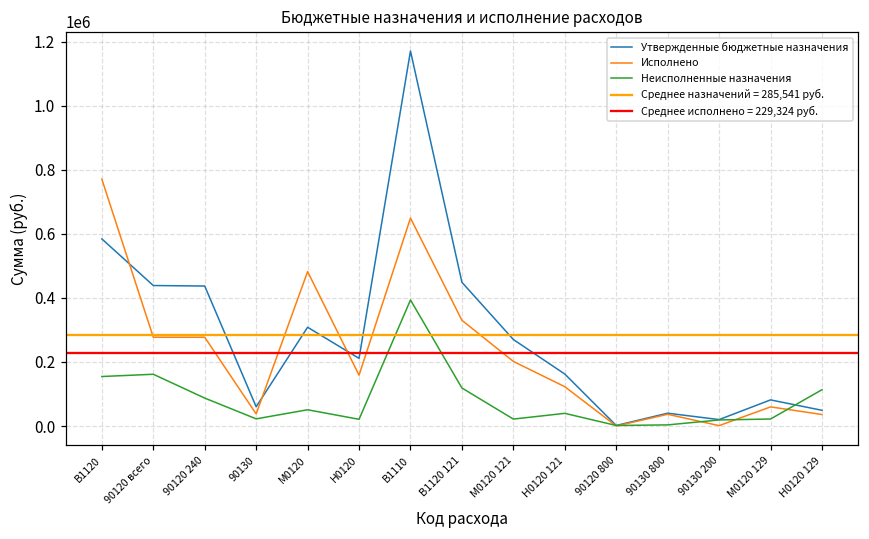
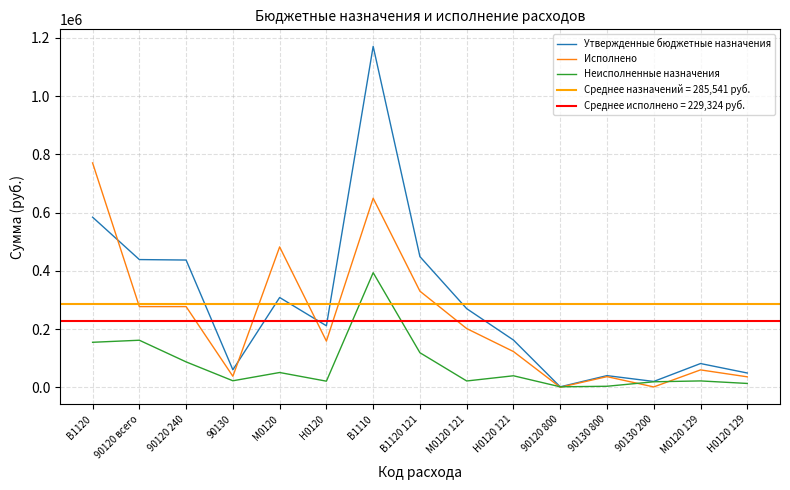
  {
    "Утвержденные бюджетные назначения": {
      "В1120": 580000,
      "90120 всего": 440000,
      "90120 240": 440000,
      "90130": 60000,
      "М0120": 310000,
      "Н0120": 210000,
      "В1110": 1170000,
      "В1120 121": 450000,
      "М0120 121": 270000,
      "Н0120 121": 160000,
      "М0120 129": 80000,
      "Н0120 129": 50000
    },
    "Исполнено": {
      "В1120": 770000,
      "90120 всего": 280000,
      "90120 240": 280000,
      "90130": 40000,
      "М0120": 480000,
      "Н0120": 160000,
      "В1110": 650000,
      "В1120 121": 330000,
      "М0120 121": 200000,
      "Н0120 121": 120000,
      "90130 200": 0,
      "М0120 129": 60000,
      "Н0120 129": 40000
    },
    "Неисполненные назначения": {
      "В1120": 150000,
      "90120 всего": 160000,
      "90120 240": 90000,
      "90130": 20000,
      "М0120": 50000,
      "Н0120": 20000,
      "В1110": 390000,
      "В1120 121": 120000,
      "М0120 121": 20000,
      "Н0120 121": 40000,
      "90130 800": 0,
      "М0120 129": 20000,
-     "Н0120 129": 110000
+     "Н0120 129": 10000
    }
  }
